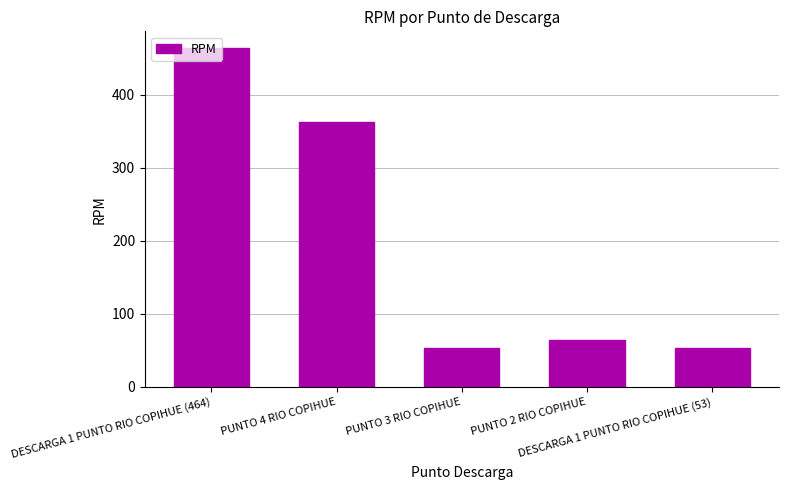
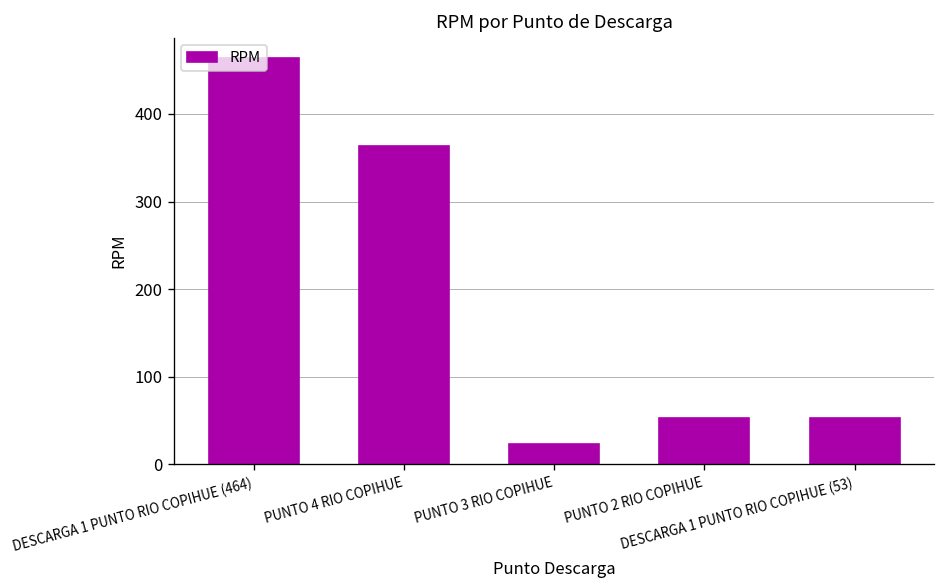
  {
    "PUNTO 4 RIO COPIHUE": 360,
-   "PUNTO 3 RIO COPIHUE": 50,
-   "PUNTO 2 RIO COPIHUE": 60,
+   "PUNTO 3 RIO COPIHUE": 20,
+   "PUNTO 2 RIO COPIHUE": 50,
    "DESCARGA 1 PUNTO RIO COPIHUE (53)": 50
  }
